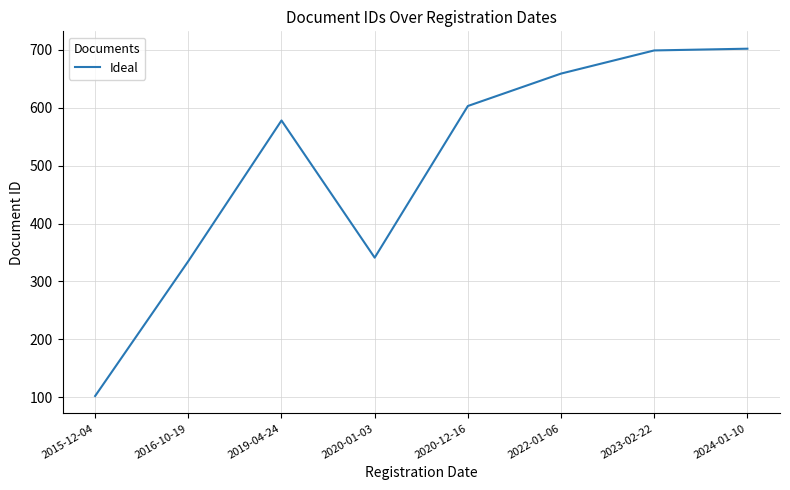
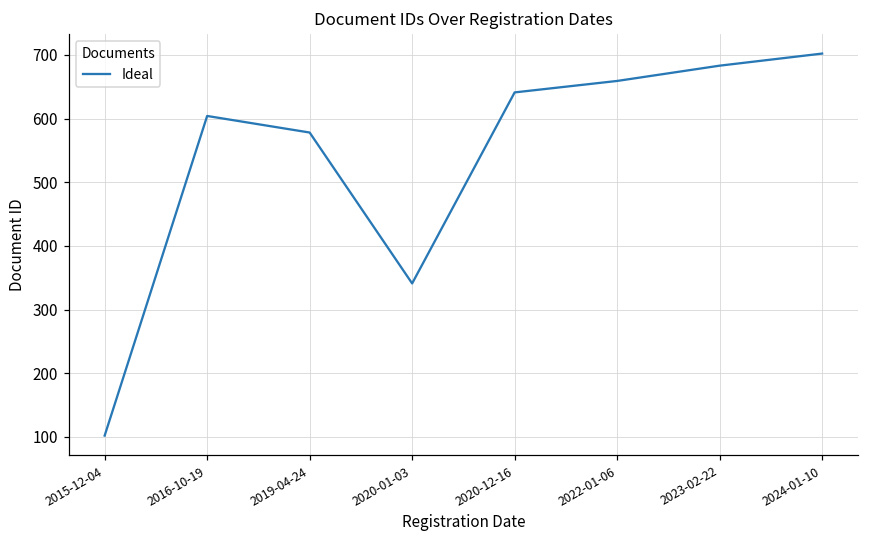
  {
    "2015-12-04": 100,
-   "2016-10-19": 340,
+   "2016-10-19": 600,
    "2019-04-24": 580,
    "2020-01-03": 340,
-   "2020-12-16": 600,
+   "2020-12-16": 640,
    "2022-01-06": 660,
-   "2023-02-22": 700,
+   "2023-02-22": 680,
    "2024-01-10": 700
  }
